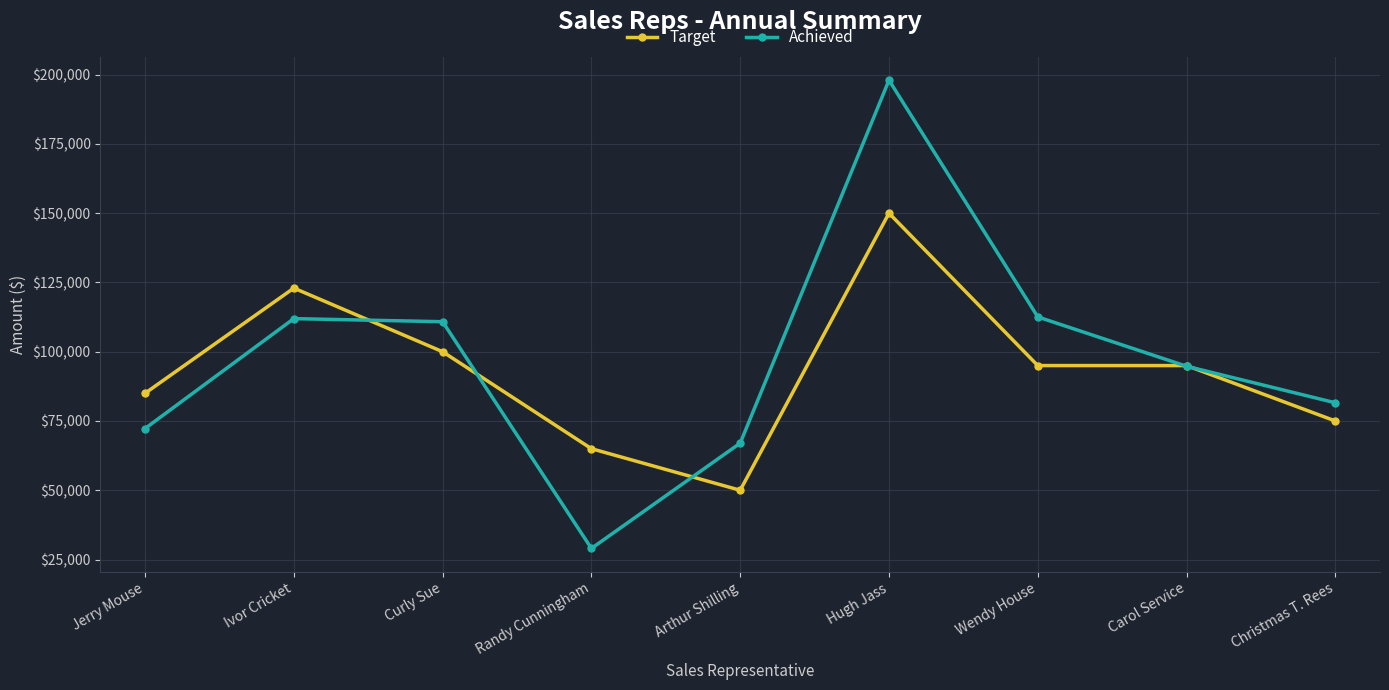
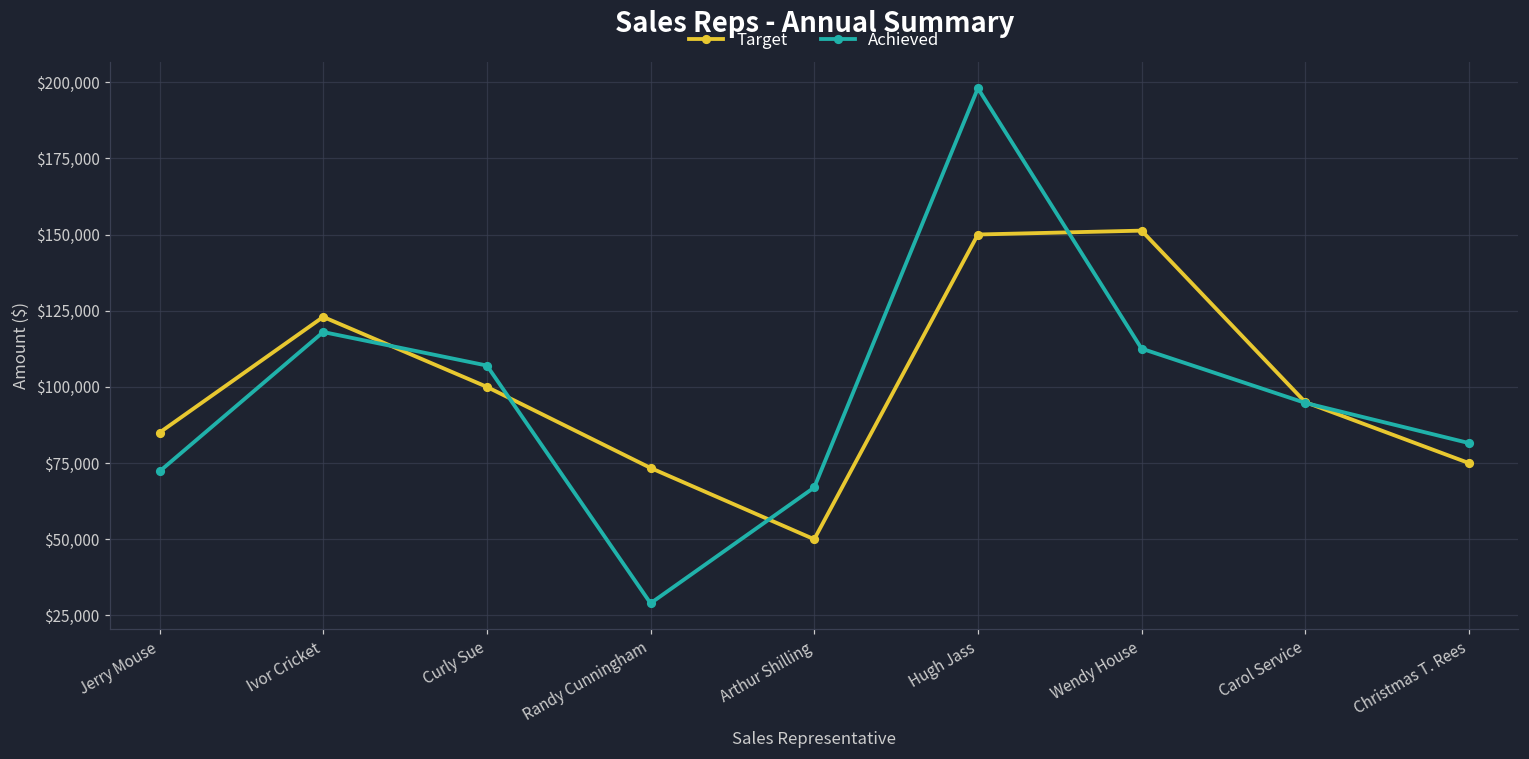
  {
    "Target": {
      "Jerry Mouse": "$85,000",
      "Ivor Cricket": "$123,000",
      "Curly Sue": "$100,000",
-     "Randy Cunningham": "$65,000",
+     "Randy Cunningham": "$73,000",
      "Arthur Shilling": "$50,000",
      "Hugh Jass": "$150,000",
-     "Wendy House": "$95,000",
+     "Wendy House": "$151,000",
      "Christmas T. Rees": "$75,000"
    },
    "Achieved": {
      "Jerry Mouse": "$72,000",
-     "Ivor Cricket": "$112,000",
-     "Curly Sue": "$111,000",
+     "Ivor Cricket": "$118,000",
+     "Curly Sue": "$107,000",
      "Randy Cunningham": "$29,000",
      "Arthur Shilling": "$67,000",
      "Hugh Jass": "$198,000",
      "Wendy House": "$113,000",
      "Christmas T. Rees": "$82,000"
    }
  }
